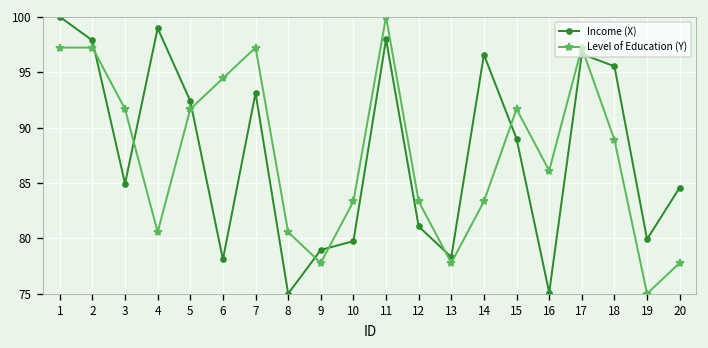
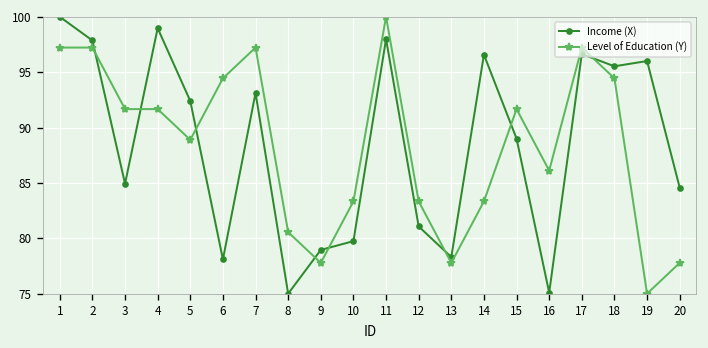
  {
    "Income (X)": {
      "1": 100,
      "2": 98,
      "3": 85,
      "4": 99,
      "5": 92,
      "6": 78,
      "7": 93,
      "8": 75,
      "9": 79,
      "10": 80,
      "11": 98,
      "12": 81,
      "13": 78,
      "14": 97,
      "15": 89,
      "16": 75,
      "18": 96,
-     "19": 80,
+     "19": 96,
      "20": 85
    },
    "Level of Education (Y)": {
      "1": 97,
      "2": 97,
      "3": 92,
-     "4": 81,
-     "5": 92,
+     "4": 92,
+     "5": 89,
      "6": 94,
      "7": 97,
      "8": 81,
      "9": 78,
      "10": 83,
      "11": 100,
      "12": 83,
      "13": 78,
      "14": 83,
      "15": 92,
      "16": 86,
-     "18": 89,
+     "18": 94,
      "19": 75,
      "20": 78
    }
  }
